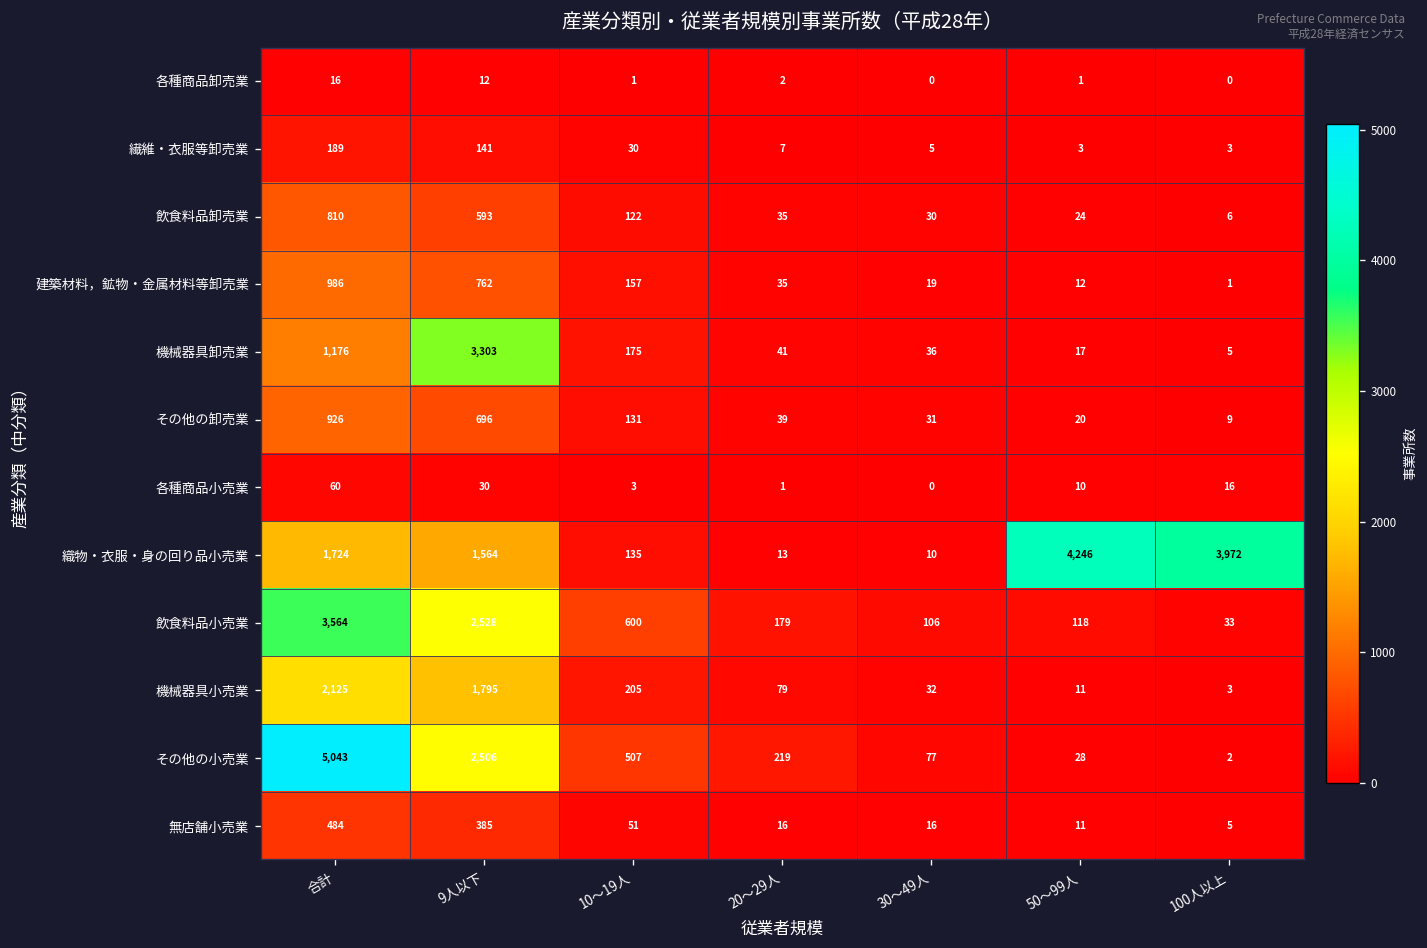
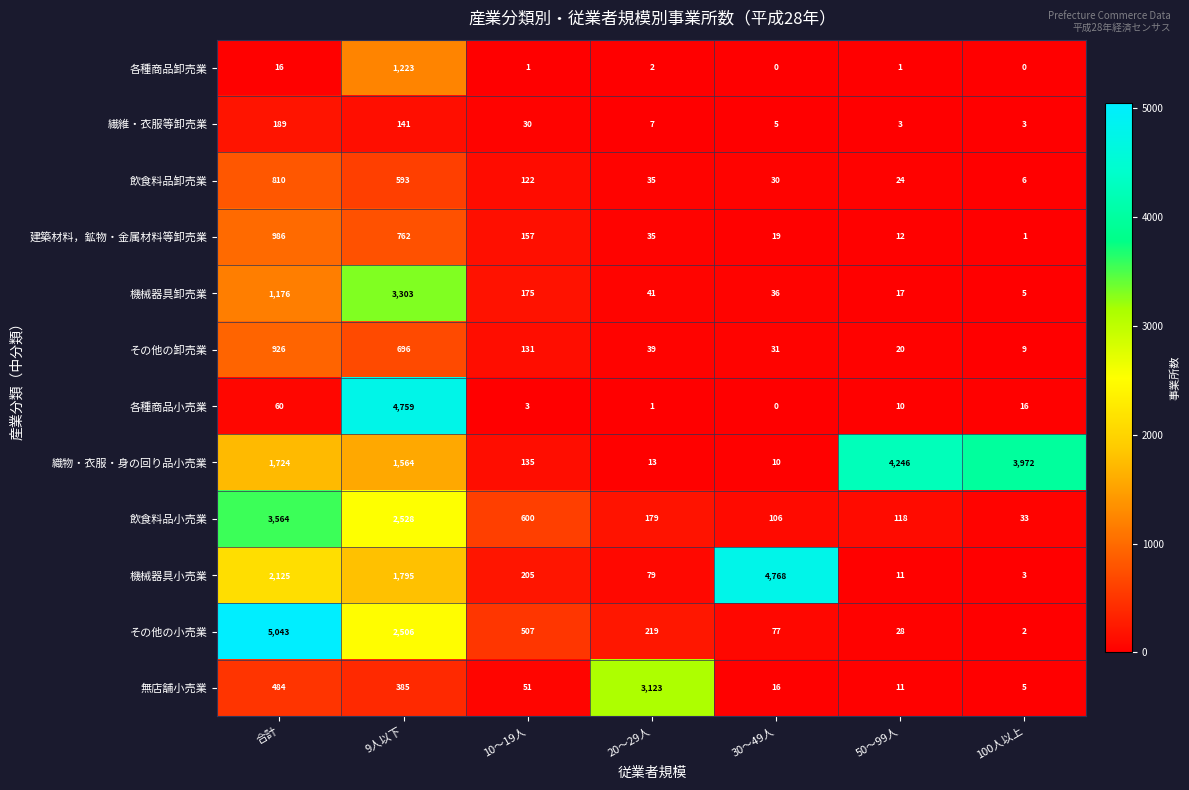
  {
    "各種商品卸売業": {
      "合計": "16",
-     "9人以下": "12",
+     "9人以下": "1,223",
      "10～19人": "1",
      "20～29人": "2",
      "30～49人": "0",
      "50～99人": "1",
      "100人以上": "0"
    },
    "繊維・衣服等卸売業": {
      "合計": "189",
      "9人以下": "141",
      "10～19人": "30",
      "20～29人": "7",
      "30～49人": "5",
      "50～99人": "3",
      "100人以上": "3"
    },
    "飲食料品卸売業": {
      "合計": "810",
      "9人以下": "593",
      "10～19人": "122",
      "20～29人": "35",
      "30～49人": "30",
      "50～99人": "24",
      "100人以上": "6"
    },
    "建築材料，鉱物・金属材料等卸売業": {
      "合計": "986",
      "9人以下": "762",
      "10～19人": "157",
      "20～29人": "35",
      "30～49人": "19",
      "50～99人": "12",
      "100人以上": "1"
    },
    "機械器具卸売業": {
      "合計": "1,176",
      "9人以下": "3,303",
      "10～19人": "175",
      "20～29人": "41",
      "30～49人": "36",
      "50～99人": "17",
      "100人以上": "5"
    },
    "その他の卸売業": {
      "合計": "926",
      "9人以下": "696",
      "10～19人": "131",
      "20～29人": "39",
      "30～49人": "31",
      "50～99人": "20",
      "100人以上": "9"
    },
    "各種商品小売業": {
      "合計": "60",
-     "9人以下": "30",
+     "9人以下": "4,759",
      "10～19人": "3",
      "20～29人": "1",
      "30～49人": "0",
      "50～99人": "10",
      "100人以上": "16"
    },
    "織物・衣服・身の回り品小売業": {
      "合計": "1,724",
      "9人以下": "1,564",
      "10～19人": "135",
      "20～29人": "13",
      "30～49人": "10",
      "50～99人": "4,246",
      "100人以上": "3,972"
    },
    "飲食料品小売業": {
      "合計": "3,564",
      "9人以下": "2,528",
      "10～19人": "600",
      "20～29人": "179",
      "30～49人": "106",
      "50～99人": "118",
      "100人以上": "33"
    },
    "機械器具小売業": {
      "合計": "2,125",
      "9人以下": "1,795",
      "10～19人": "205",
      "20～29人": "79",
-     "30～49人": "32",
+     "30～49人": "4,768",
      "50～99人": "11",
      "100人以上": "3"
    },
    "その他の小売業": {
      "合計": "5,043",
      "9人以下": "2,506",
      "10～19人": "507",
      "20～29人": "219",
      "30～49人": "77",
      "50～99人": "28",
      "100人以上": "2"
    },
    "無店舗小売業": {
      "合計": "484",
      "9人以下": "385",
      "10～19人": "51",
-     "20～29人": "16",
+     "20～29人": "3,123",
      "30～49人": "16",
      "50～99人": "11",
      "100人以上": "5"
    }
  }
